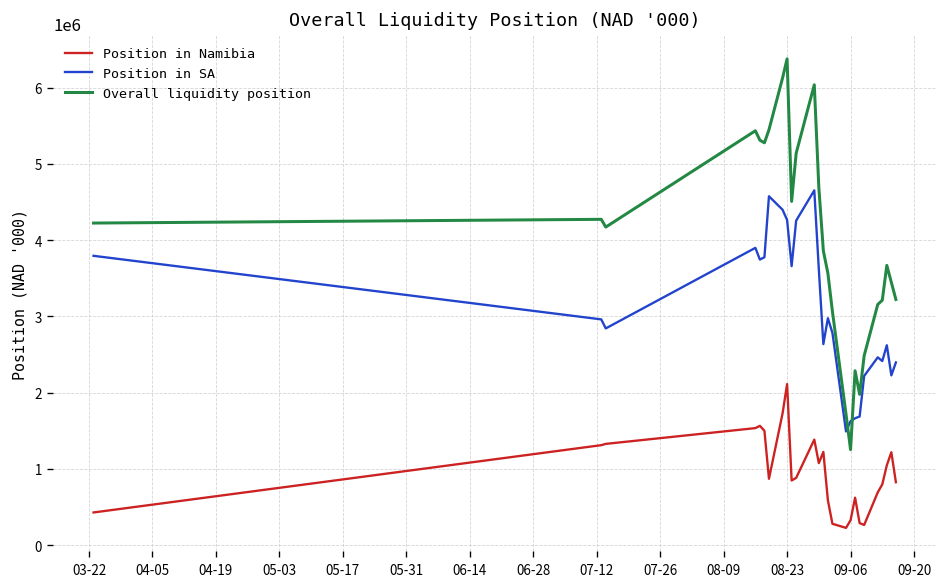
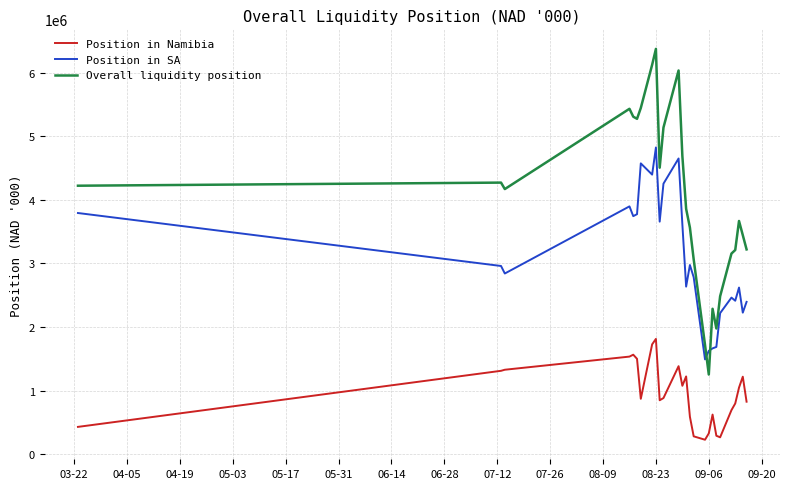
  {
    "Position in Namibia": {
-     "08-23": 2100000,
+     "08-23": 1800000,
      "09-06": 300000
    },
    "Position in SA": {
-     "08-23": 4300000,
+     "08-23": 4800000,
      "09-06": 1600000
    },
    "Overall liquidity position": {
      "08-23": 6400000,
      "09-06": 1300000
    }
  }
